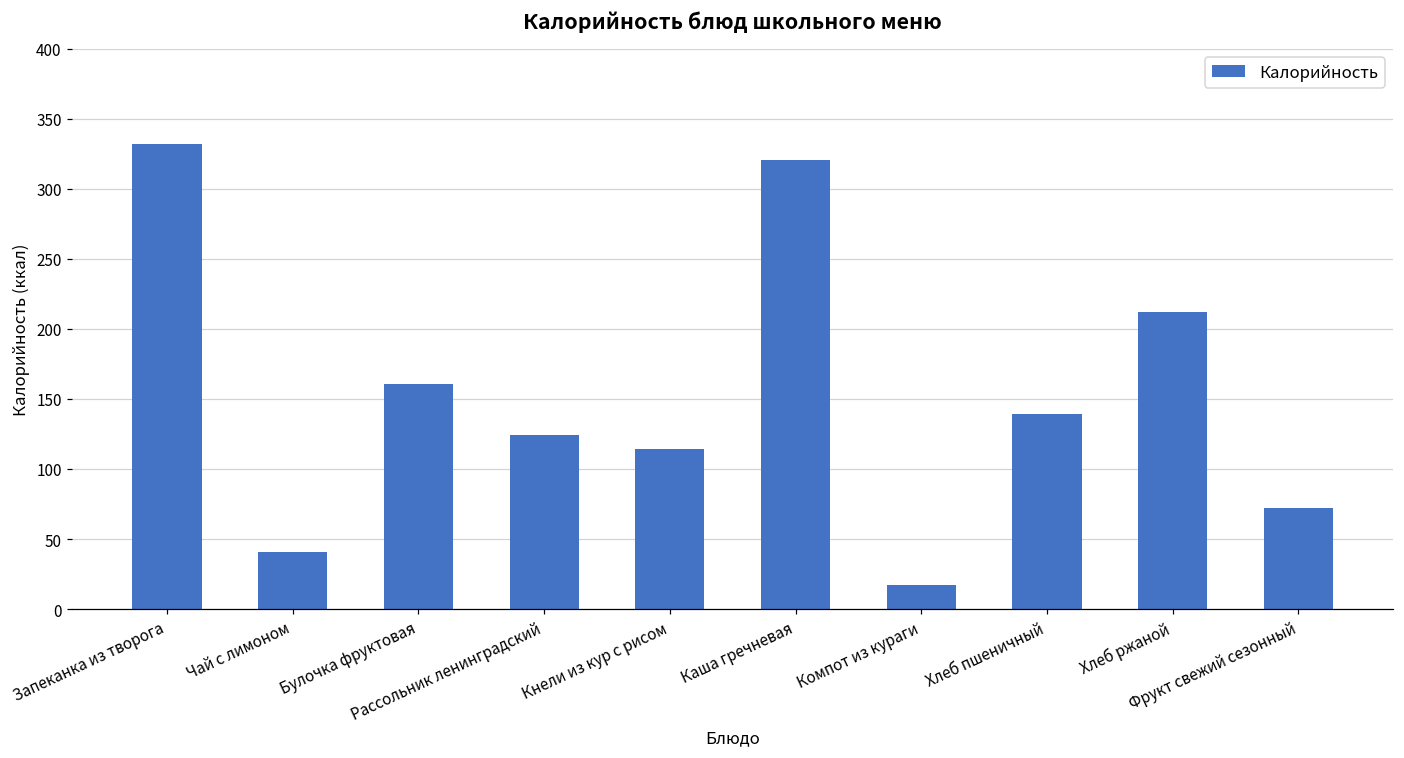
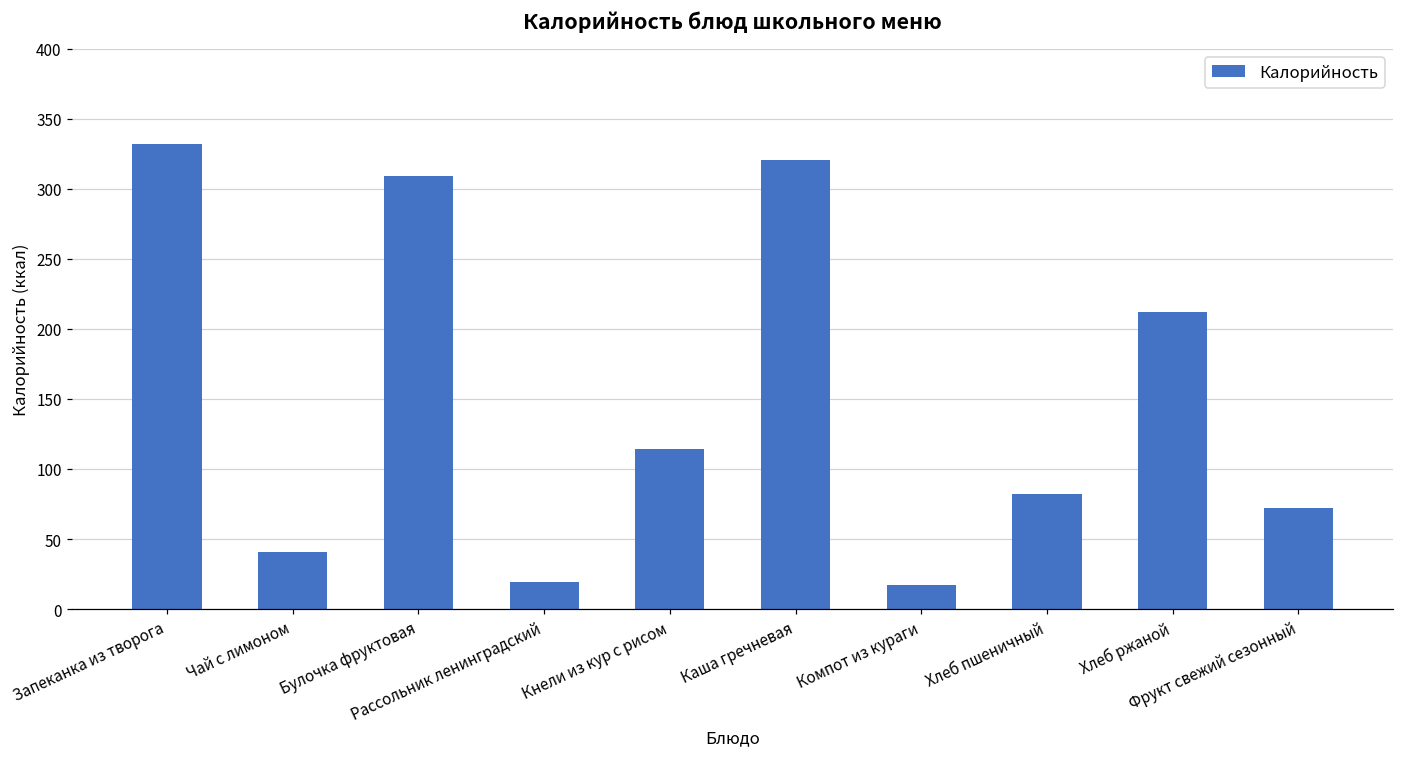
  {
    "Запеканка из творога": 332,
    "Чай с лимоном": 41,
-   "Булочка фруктовая": 161,
-   "Рассольник ленинградский": 124,
+   "Булочка фруктовая": 309,
+   "Рассольник ленинградский": 19,
    "Кнели из кур с рисом": 114,
    "Каша гречневая": 321,
    "Компот из кураги": 17,
-   "Хлеб пшеничный": 139,
+   "Хлеб пшеничный": 82,
    "Хлеб ржаной": 212,
    "Фрукт свежий сезонный": 72
  }
